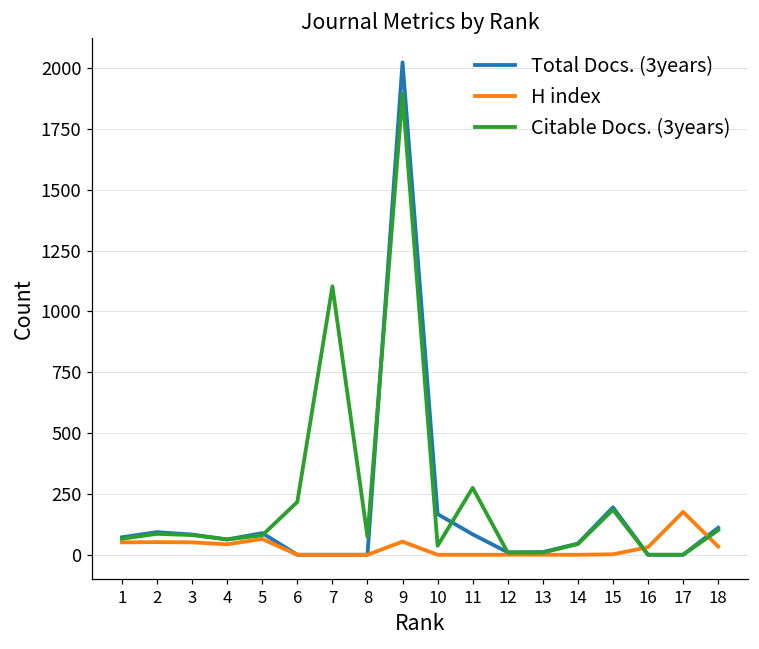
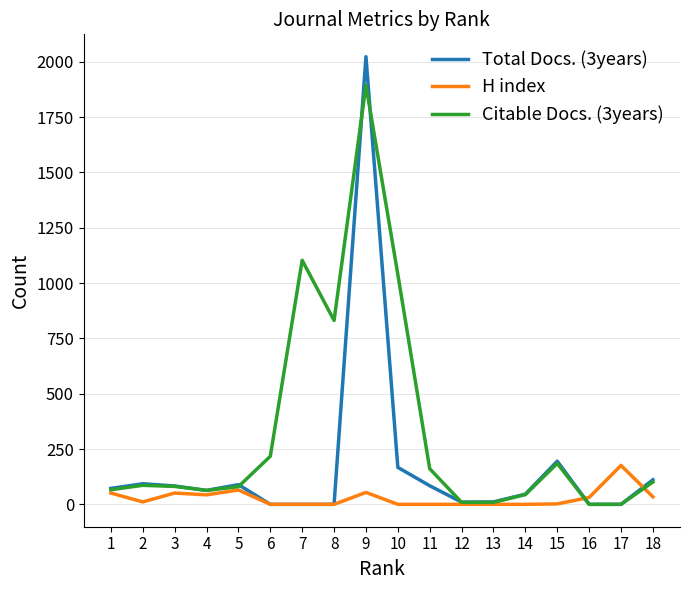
  {
    "Total Docs. (3years)": {
      "9": 2020,
      "10": 170,
      "11": 80
    },
    "H index": {
      "1": 50,
-     "2": 50,
+     "2": 10,
      "3": 50,
      "4": 40,
      "5": 70,
      "9": 50,
      "10": 0,
      "11": 0,
      "14": 0,
      "15": 0,
      "16": 30,
      "17": 180,
      "18": 30
    },
    "Citable Docs. (3years)": {
      "6": 220,
      "7": 1100,
-     "8": 70,
+     "8": 830,
      "9": 1890,
-     "10": 40,
-     "11": 280
+     "10": 1040,
+     "11": 160
    }
  }
